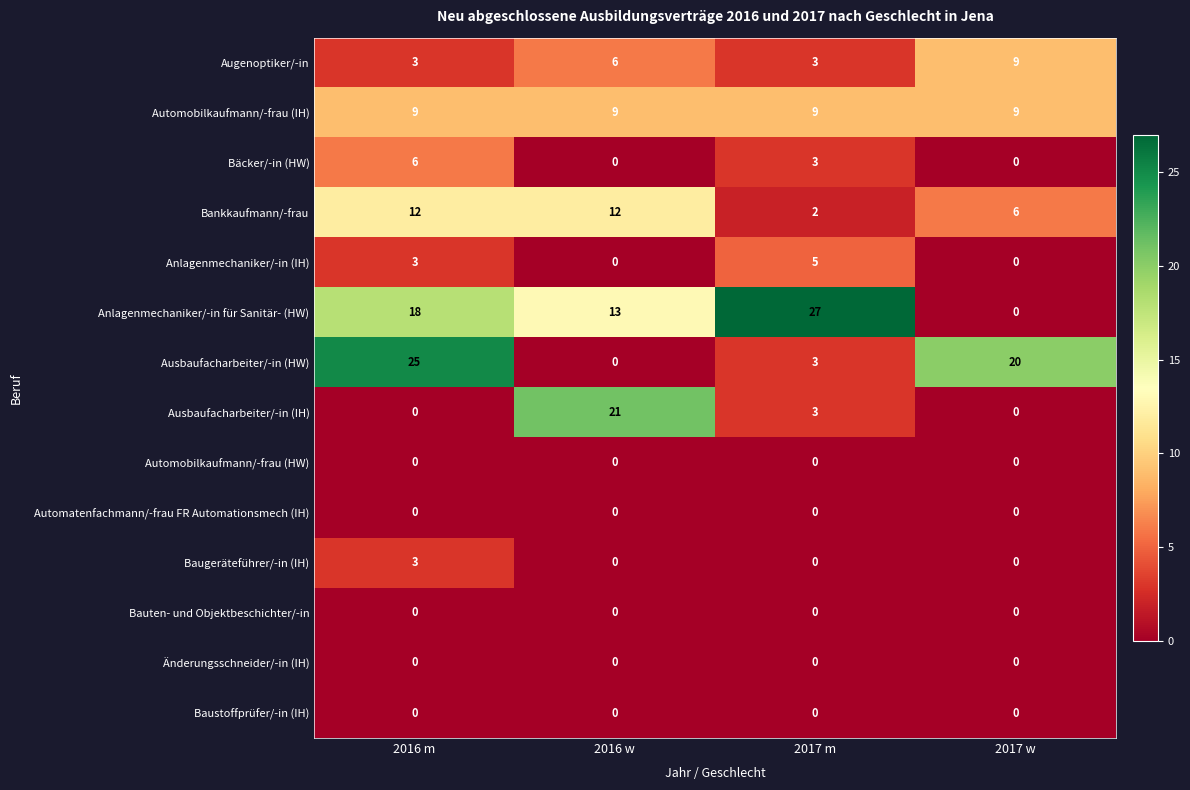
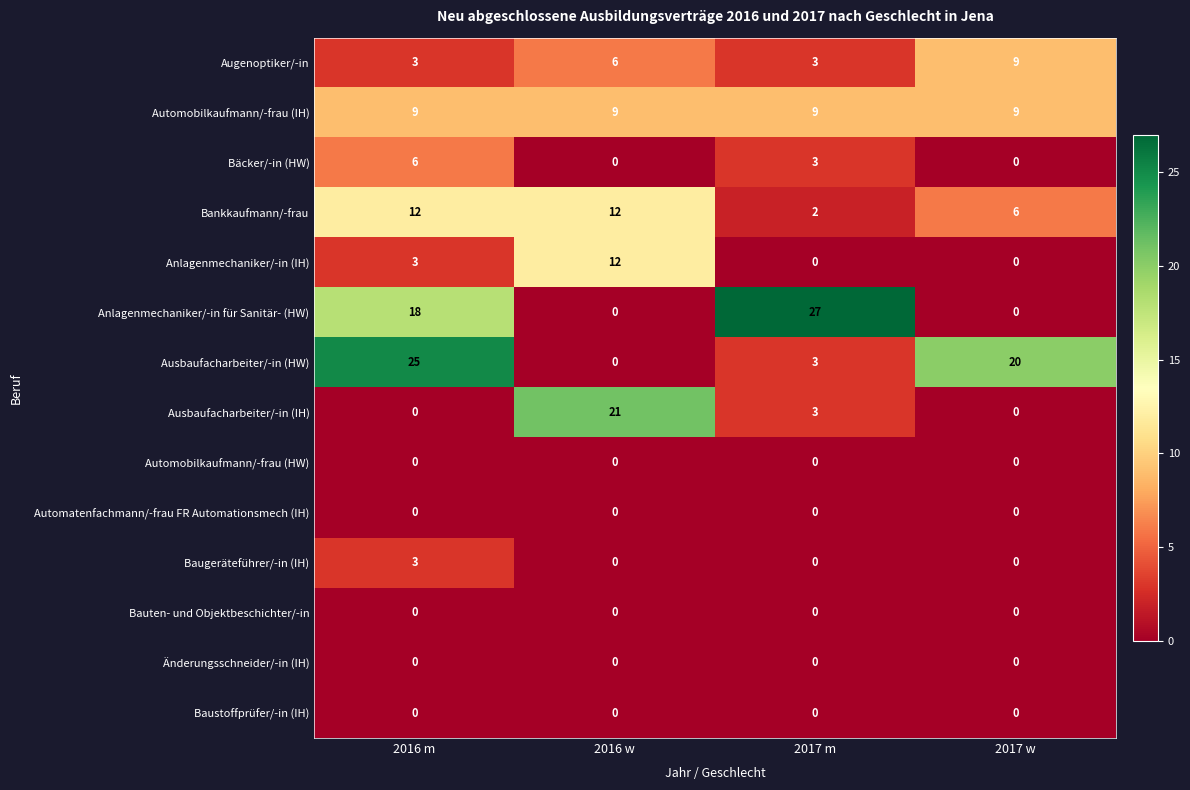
  {
    "Augenoptiker/-in": {
      "2016 m": 3,
      "2016 w": 6,
      "2017 m": 3,
      "2017 w": 9
    },
    "Automobilkaufmann/-frau (IH)": {
      "2016 m": 9,
      "2016 w": 9,
      "2017 m": 9,
      "2017 w": 9
    },
    "Bäcker/-in (HW)": {
      "2016 m": 6,
      "2016 w": 0,
      "2017 m": 3,
      "2017 w": 0
    },
    "Bankkaufmann/-frau": {
      "2016 m": 12,
      "2016 w": 12,
      "2017 m": 2,
      "2017 w": 6
    },
    "Anlagenmechaniker/-in (IH)": {
      "2016 m": 3,
-     "2016 w": 0,
-     "2017 m": 5,
+     "2016 w": 12,
+     "2017 m": 0,
      "2017 w": 0
    },
    "Anlagenmechaniker/-in für Sanitär- (HW)": {
      "2016 m": 18,
-     "2016 w": 13,
+     "2016 w": 0,
      "2017 m": 27,
      "2017 w": 0
    },
    "Ausbaufacharbeiter/-in (HW)": {
      "2016 m": 25,
      "2016 w": 0,
      "2017 m": 3,
      "2017 w": 20
    },
    "Ausbaufacharbeiter/-in (IH)": {
      "2016 m": 0,
      "2016 w": 21,
      "2017 m": 3,
      "2017 w": 0
    },
    "Automobilkaufmann/-frau (HW)": {
      "2016 m": 0,
      "2016 w": 0,
      "2017 m": 0,
      "2017 w": 0
    },
    "Automatenfachmann/-frau FR Automationsmech (IH)": {
      "2016 m": 0,
      "2016 w": 0,
      "2017 m": 0,
      "2017 w": 0
    },
    "Baugeräteführer/-in (IH)": {
      "2016 m": 3,
      "2016 w": 0,
      "2017 m": 0,
      "2017 w": 0
    },
    "Bauten- und Objektbeschichter/-in": {
      "2016 m": 0,
      "2016 w": 0,
      "2017 m": 0,
      "2017 w": 0
    },
    "Änderungsschneider/-in (IH)": {
      "2016 m": 0,
      "2016 w": 0,
      "2017 m": 0,
      "2017 w": 0
    },
    "Baustoffprüfer/-in (IH)": {
      "2016 m": 0,
      "2016 w": 0,
      "2017 m": 0,
      "2017 w": 0
    }
  }
